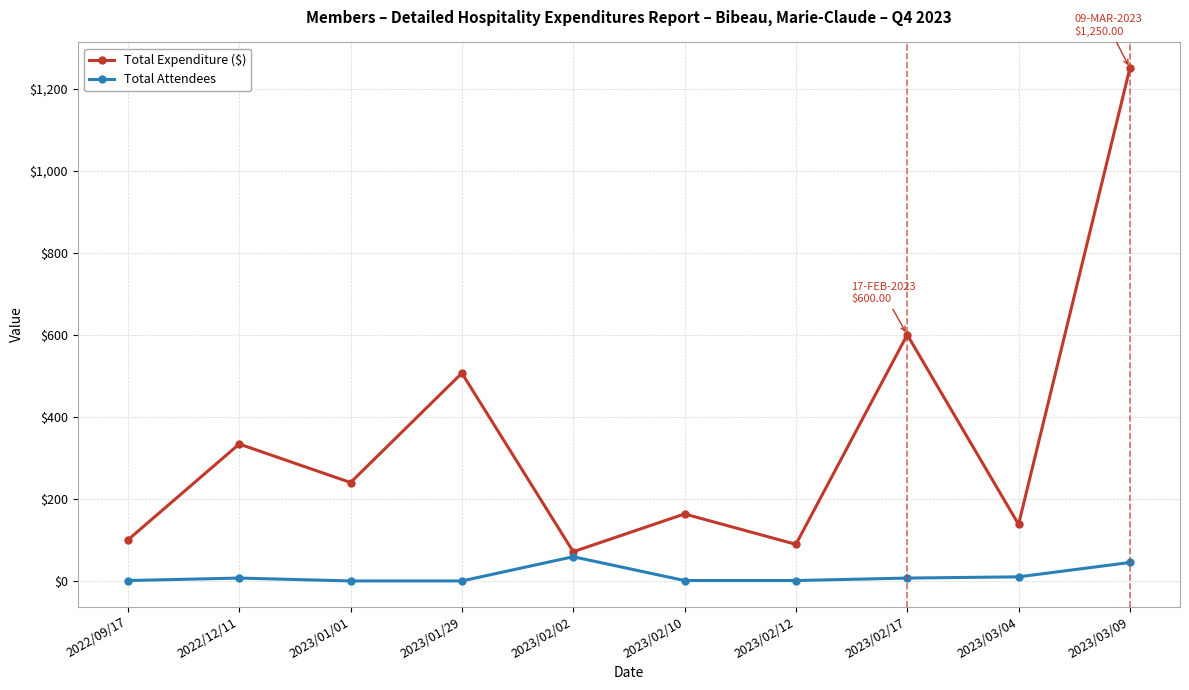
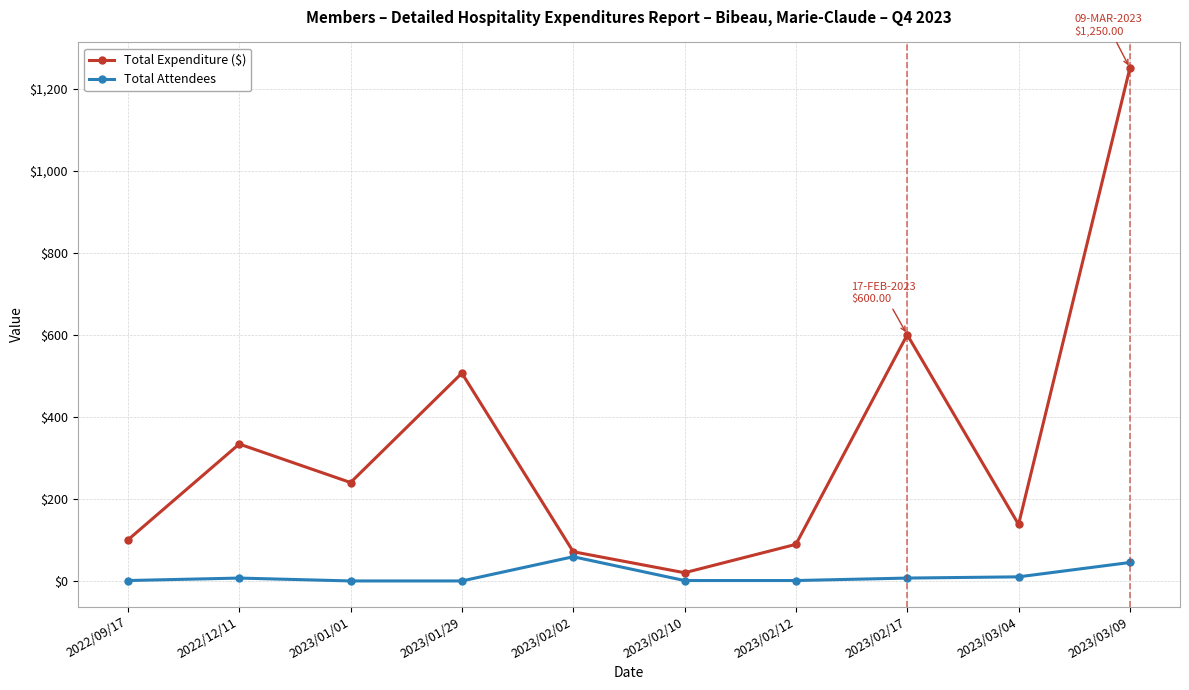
  {
    "Total Expenditure ($)": {
      "2022/09/17": "$100",
      "2022/12/11": "$330",
      "2023/01/01": "$240",
      "2023/01/29": "$510",
      "2023/02/02": "$70",
-     "2023/02/10": "$160",
+     "2023/02/10": "$20",
      "2023/02/12": "$90",
      "2023/03/04": "$140"
    },
    "Total Attendees": {
      "2022/09/17": "$0",
      "2022/12/11": "$10",
      "2023/01/01": "$0",
      "2023/01/29": "$0",
      "2023/02/02": "$60",
      "2023/02/10": "$0",
      "2023/02/12": "$0",
      "2023/02/17": "$10",
      "2023/03/04": "$10",
      "2023/03/09": "$50"
    }
  }
